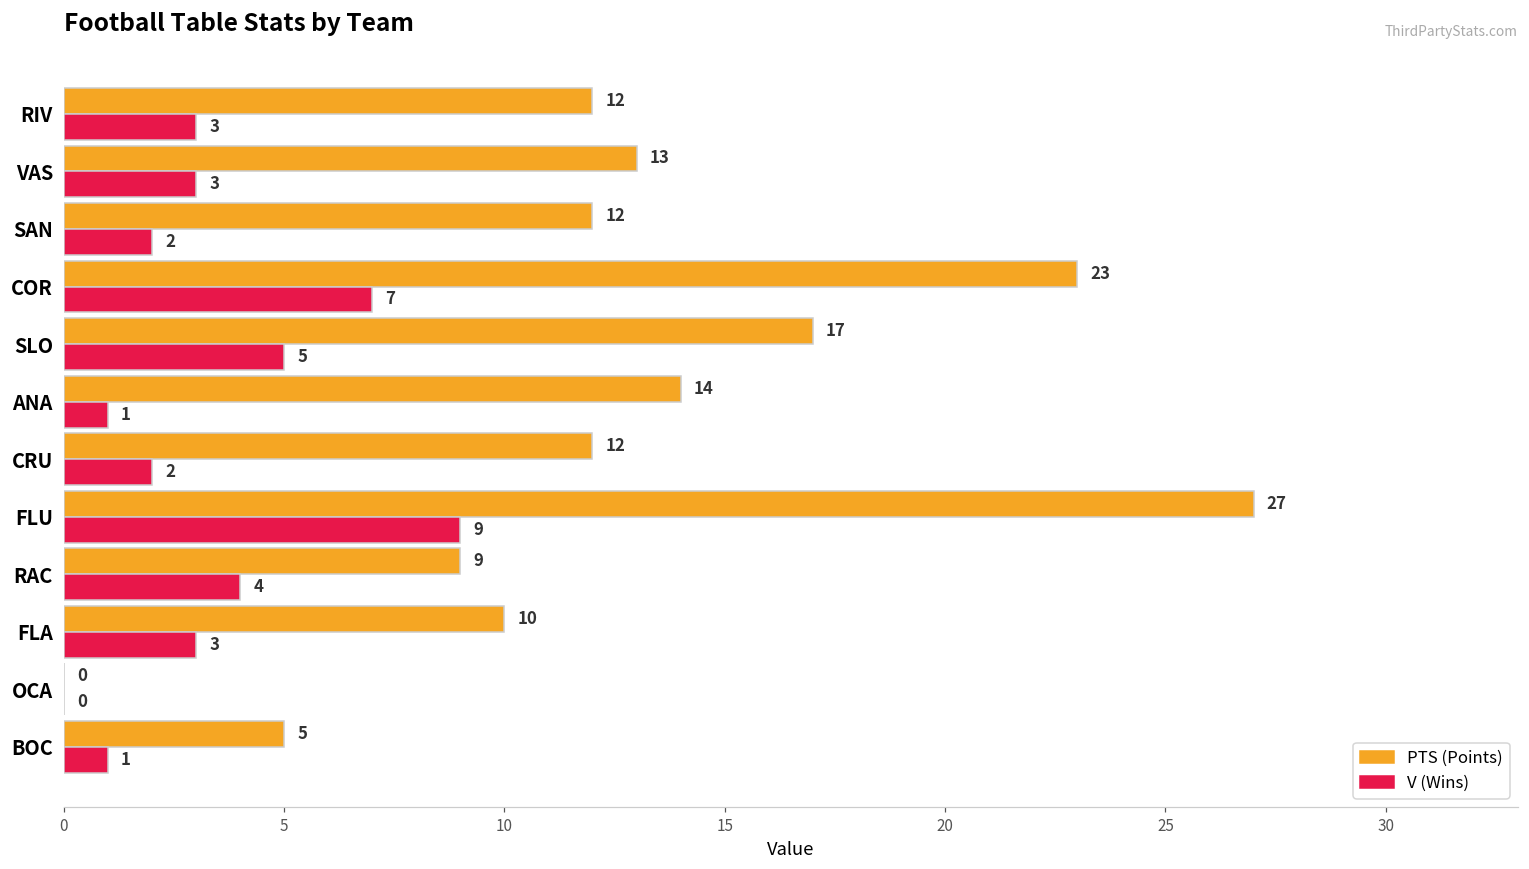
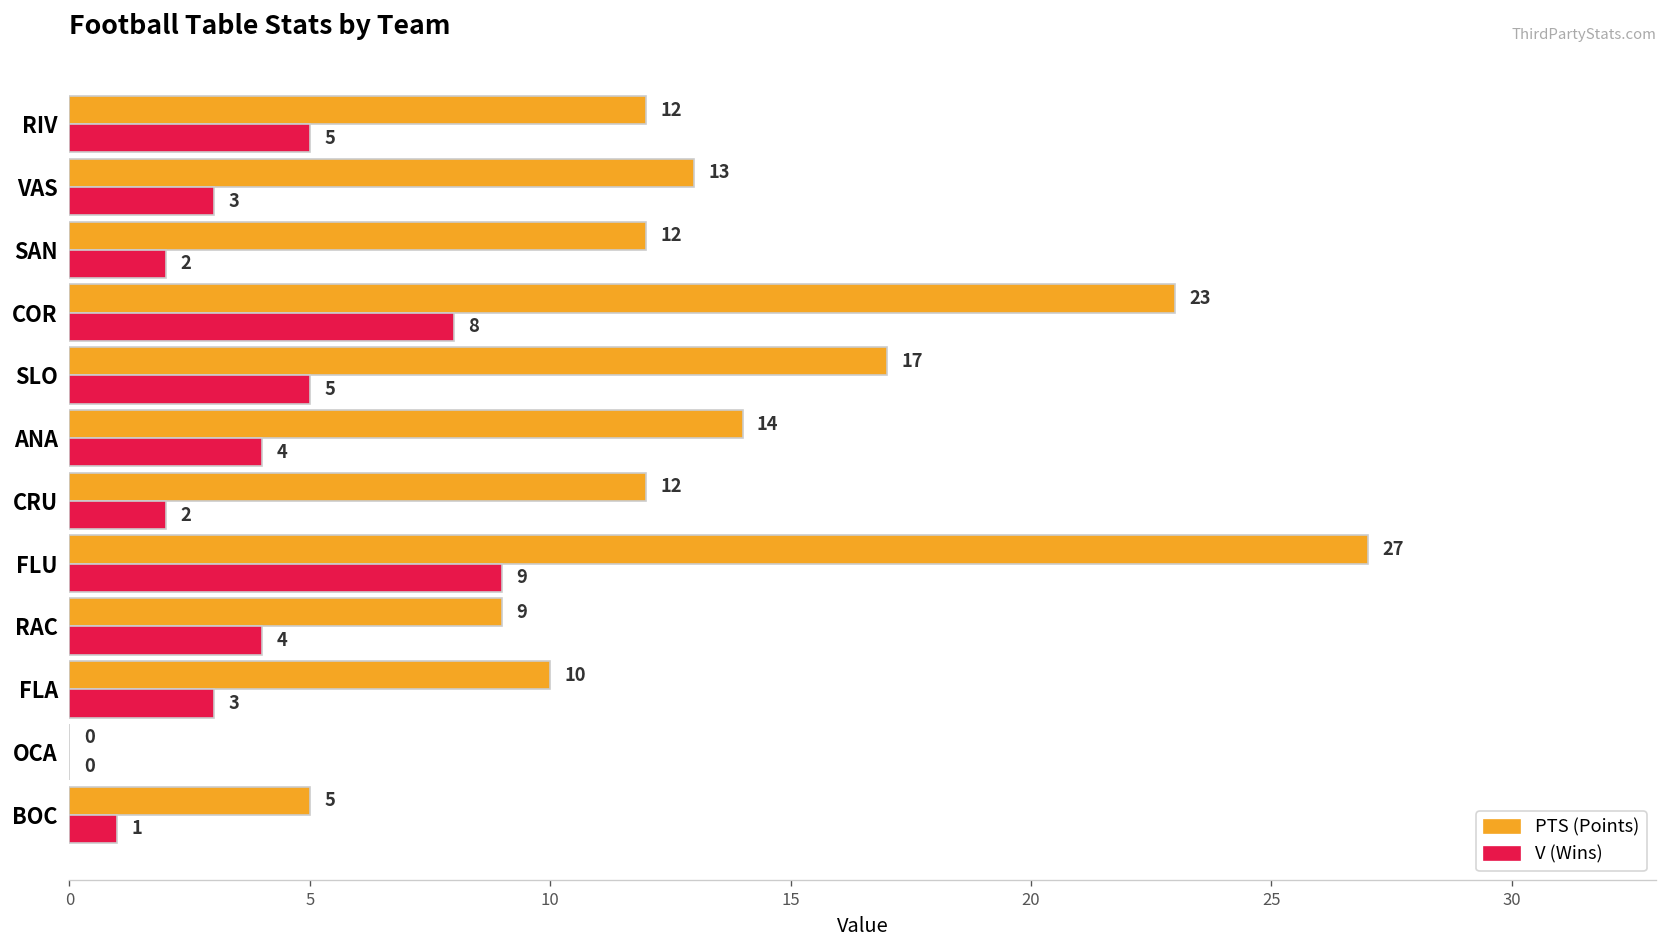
  {
    "V (Wins)": {
-     "RIV": 3,
+     "RIV": 5,
      "VAS": 3,
      "SAN": 2,
-     "COR": 7,
+     "COR": 8,
      "SLO": 5,
-     "ANA": 1,
+     "ANA": 4,
      "CRU": 2,
      "FLU": 9,
      "RAC": 4,
      "FLA": 3,
      "OCA": 0,
      "BOC": 1
    }
  }
